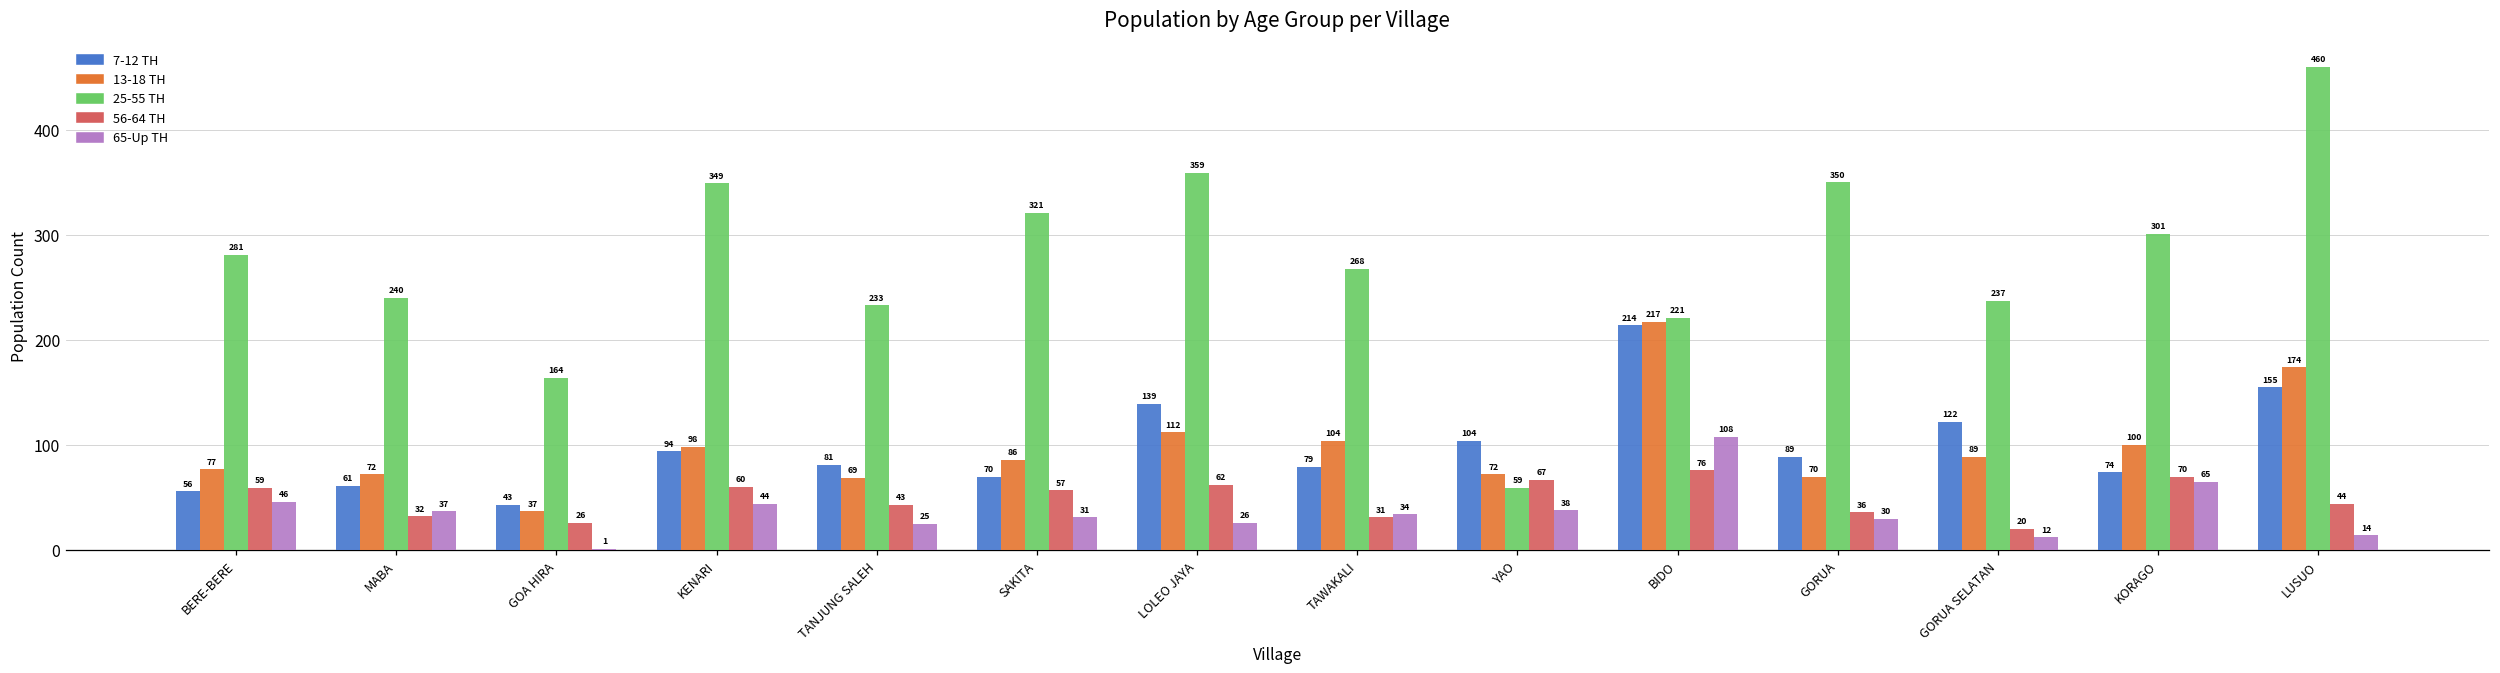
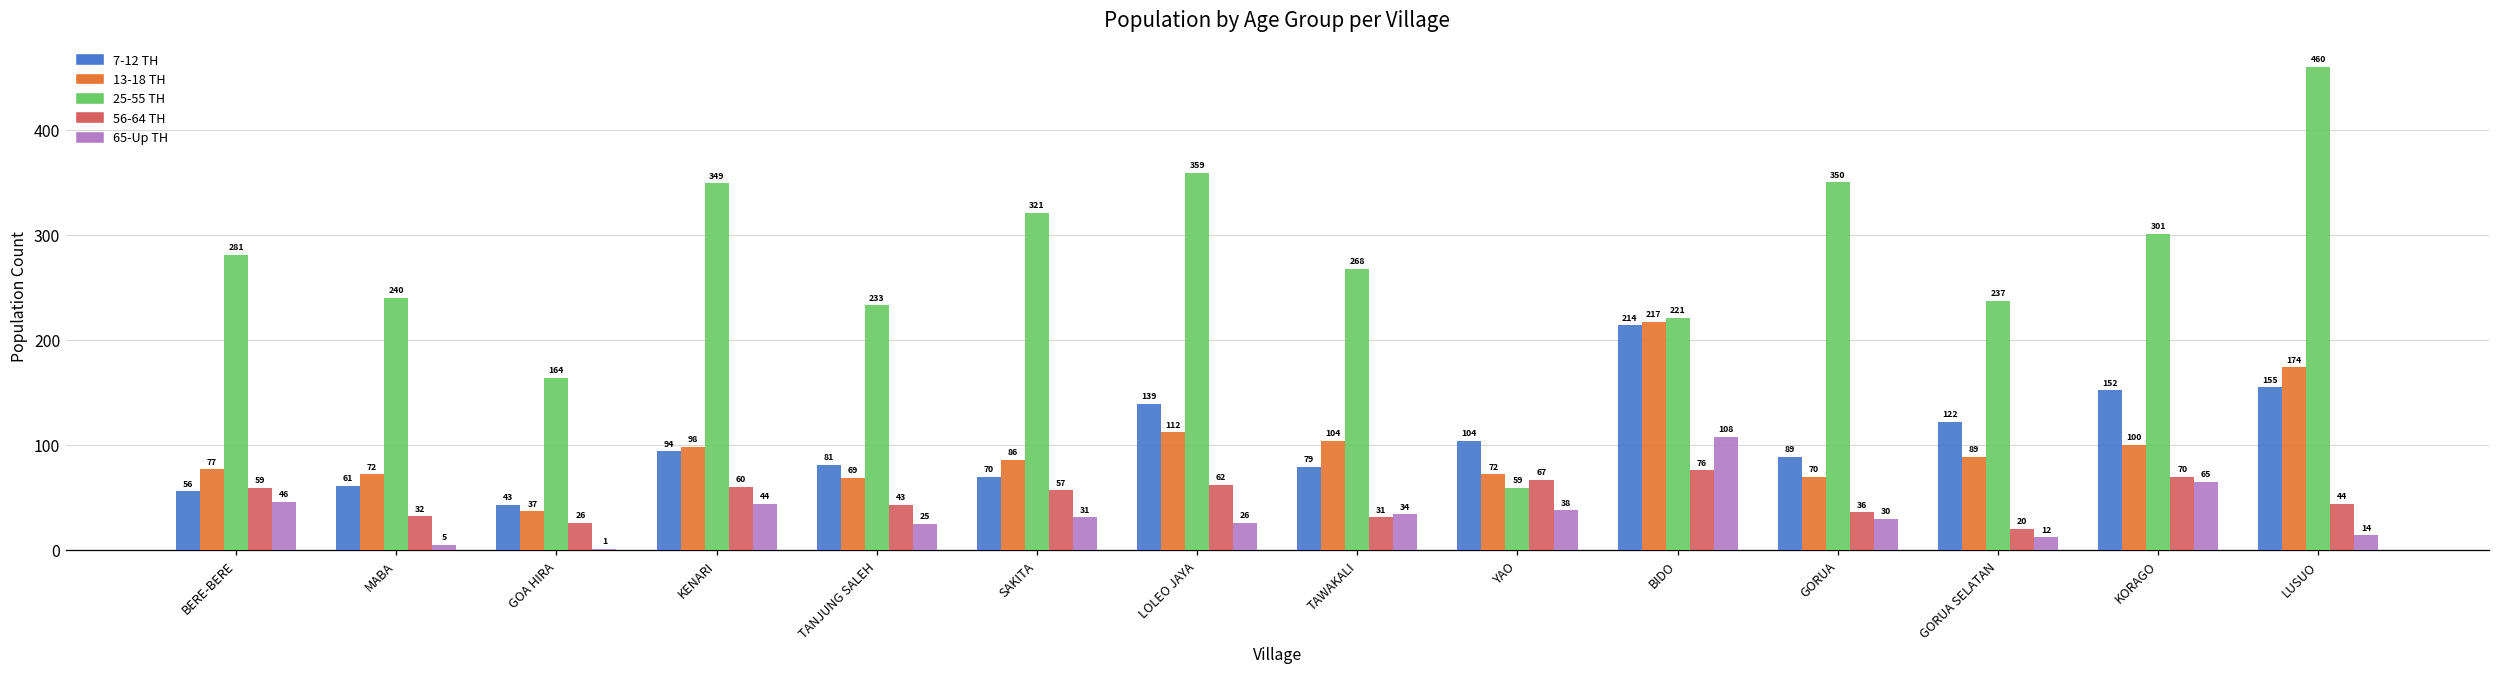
  {
    "7-12 TH": {
      "BERE-BERE": 56,
      "MABA": 61,
      "GOA HIRA": 43,
      "KENARI": 94,
      "TANJUNG SALEH": 81,
      "SAKITA": 70,
      "LOLEO JAYA": 139,
      "TAWAKALI": 79,
      "YAO": 104,
      "BIDO": 214,
      "GORUA": 89,
      "GORUA SELATAN": 122,
-     "KORAGO": 74,
+     "KORAGO": 152,
      "LUSUO": 155
    },
    "25-55 TH": {
      "BERE-BERE": 281,
      "MABA": 240,
      "GOA HIRA": 164,
      "KENARI": 349,
      "TANJUNG SALEH": 233,
      "SAKITA": 321,
      "LOLEO JAYA": 359,
      "TAWAKALI": 268,
      "YAO": 59,
      "BIDO": 221,
      "GORUA": 350,
      "GORUA SELATAN": 237,
      "KORAGO": 301,
      "LUSUO": 460
    },
    "65-Up TH": {
      "BERE-BERE": 46,
-     "MABA": 37,
+     "MABA": 5,
      "GOA HIRA": 1,
      "KENARI": 44,
      "TANJUNG SALEH": 25,
      "SAKITA": 31,
      "LOLEO JAYA": 26,
      "TAWAKALI": 34,
      "YAO": 38,
      "BIDO": 108,
      "GORUA": 30,
      "GORUA SELATAN": 12,
      "KORAGO": 65,
      "LUSUO": 14
    }
  }
